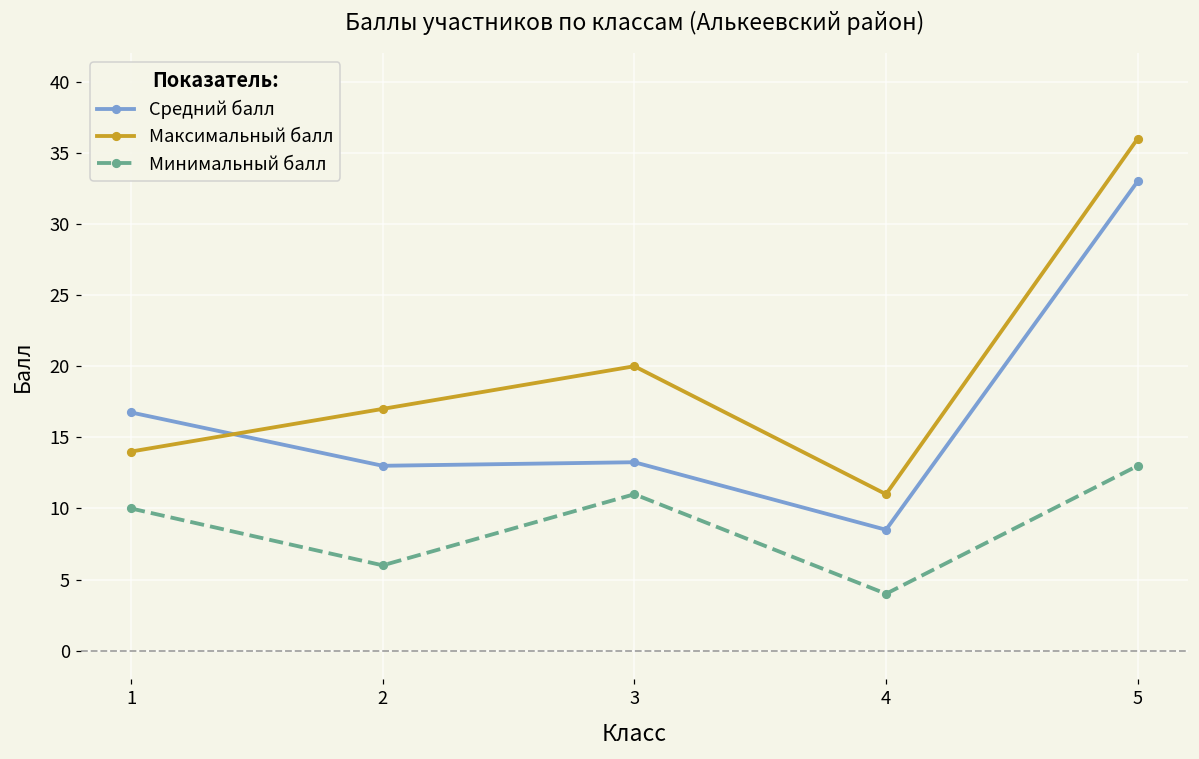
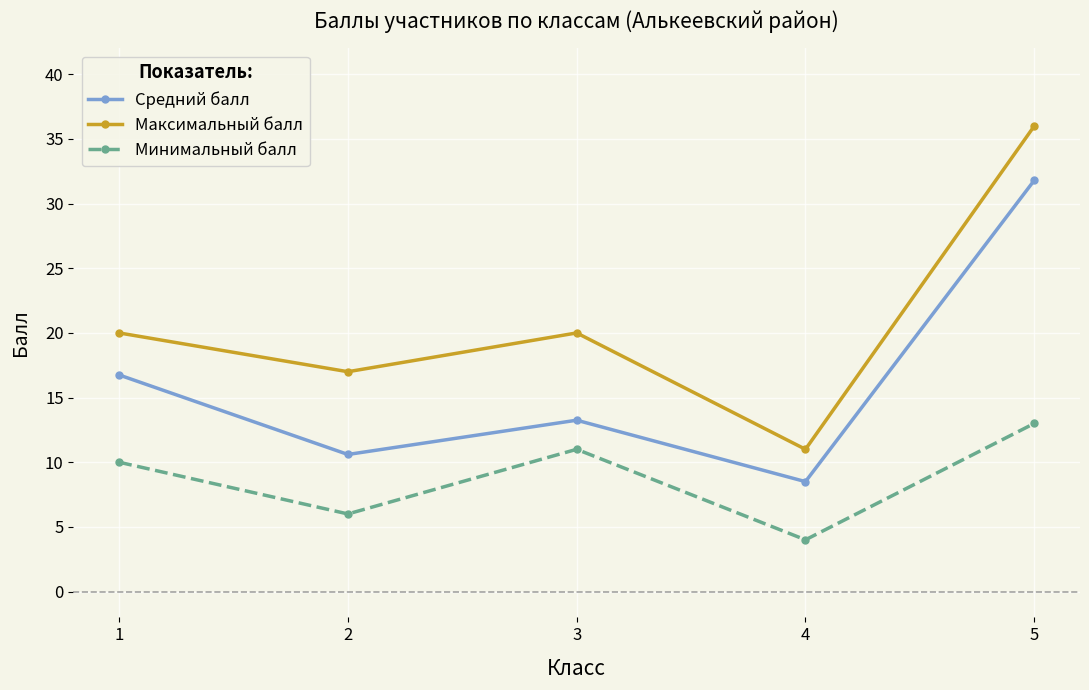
  {
    "Средний балл": {
      "1": 16.8,
-     "2": 13.0,
+     "2": 10.6,
      "3": 13.3,
      "4": 8.5,
-     "5": 33.0
+     "5": 31.8
    },
    "Максимальный балл": {
-     "1": 14,
+     "1": 20,
      "2": 17,
      "3": 20,
      "4": 11,
      "5": 36
    },
    "Минимальный балл": {
      "1": 10.0,
      "2": 6.0,
      "3": 11.0,
      "4": 4.0,
      "5": 13.0
    }
  }
